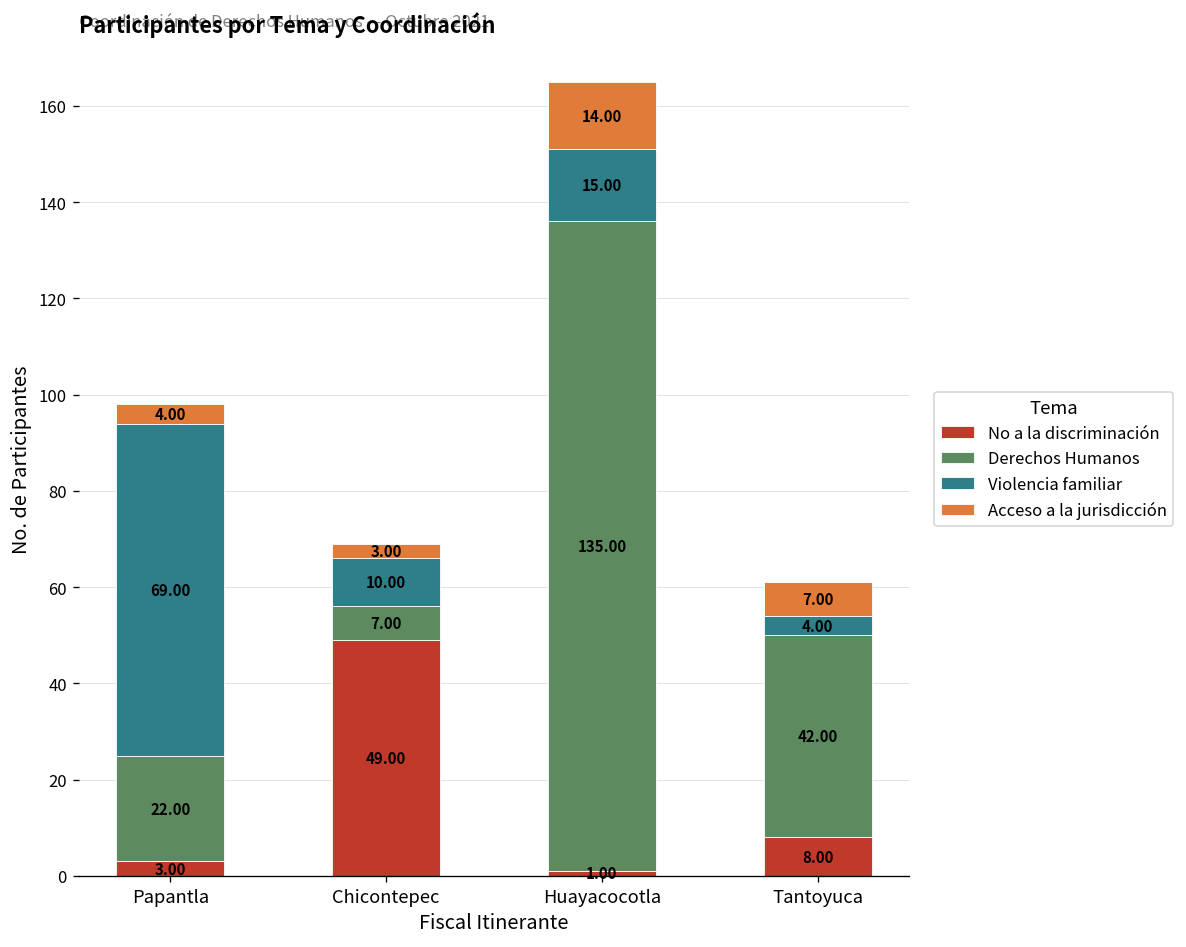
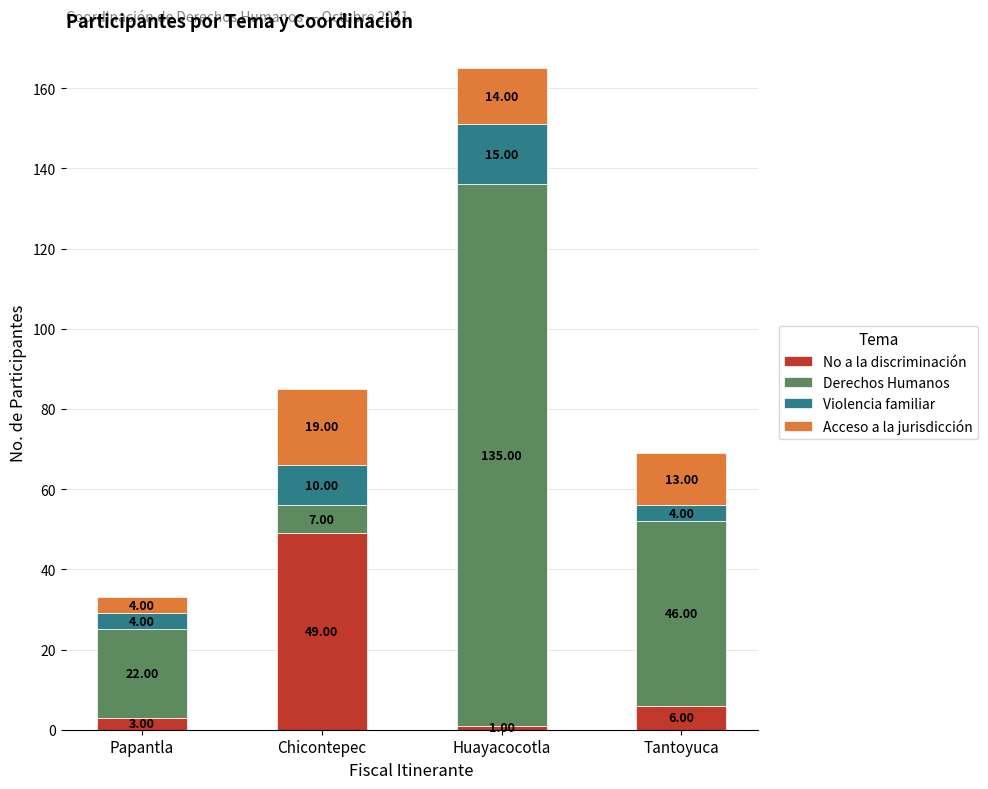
  {
    "No a la discriminación": {
      "Papantla": 3.00,
      "Chicontepec": 49.00,
      "Huayacocotla": 1.00,
-     "Tantoyuca": 8.00
+     "Tantoyuca": 6.00
    },
    "Derechos Humanos": {
      "Papantla": 22.00,
      "Chicontepec": 7.00,
      "Huayacocotla": 135.00,
-     "Tantoyuca": 42.00
+     "Tantoyuca": 46.00
    },
    "Violencia familiar": {
-     "Papantla": 69.00,
+     "Papantla": 4.00,
      "Chicontepec": 10.00,
      "Huayacocotla": 15.00,
      "Tantoyuca": 4.00
    },
    "Acceso a la jurisdicción": {
      "Papantla": 4.00,
-     "Chicontepec": 3.00,
+     "Chicontepec": 19.00,
      "Huayacocotla": 14.00,
-     "Tantoyuca": 7.00
+     "Tantoyuca": 13.00
    }
  }
